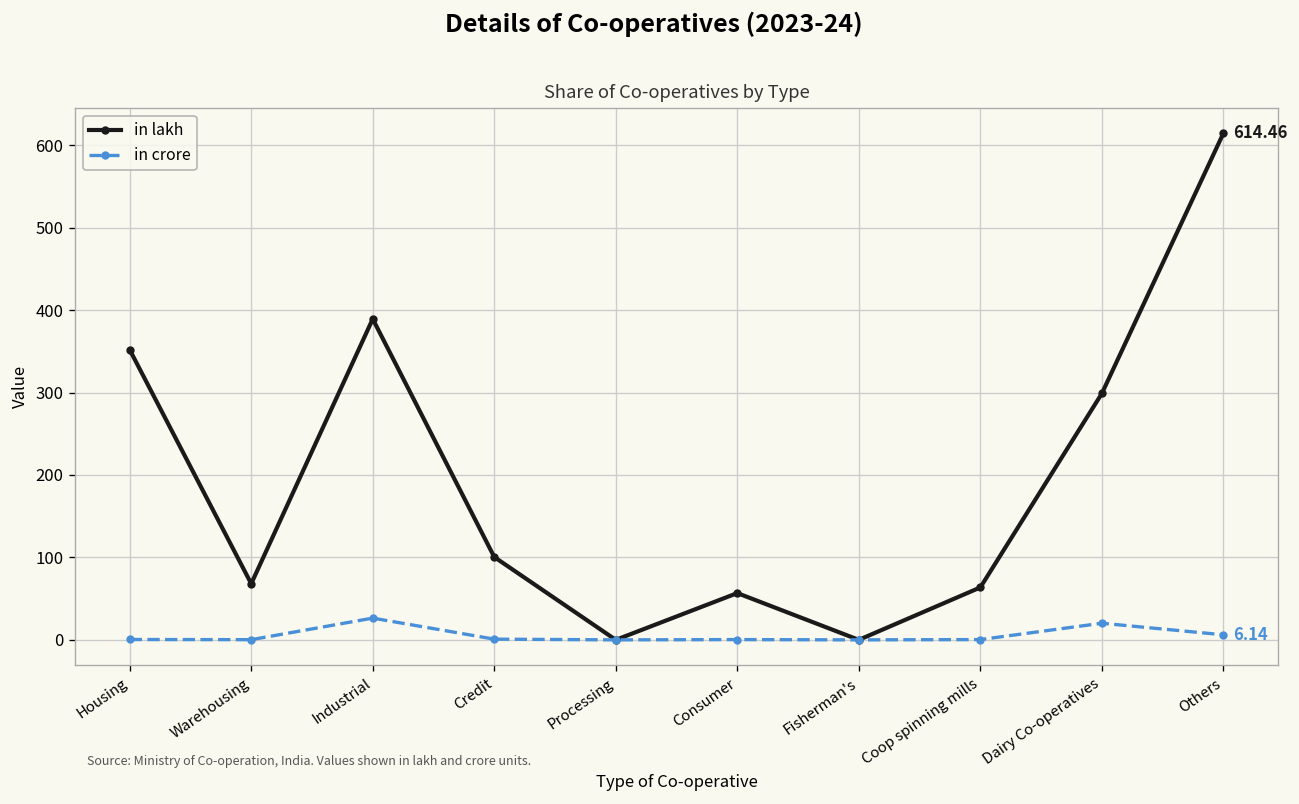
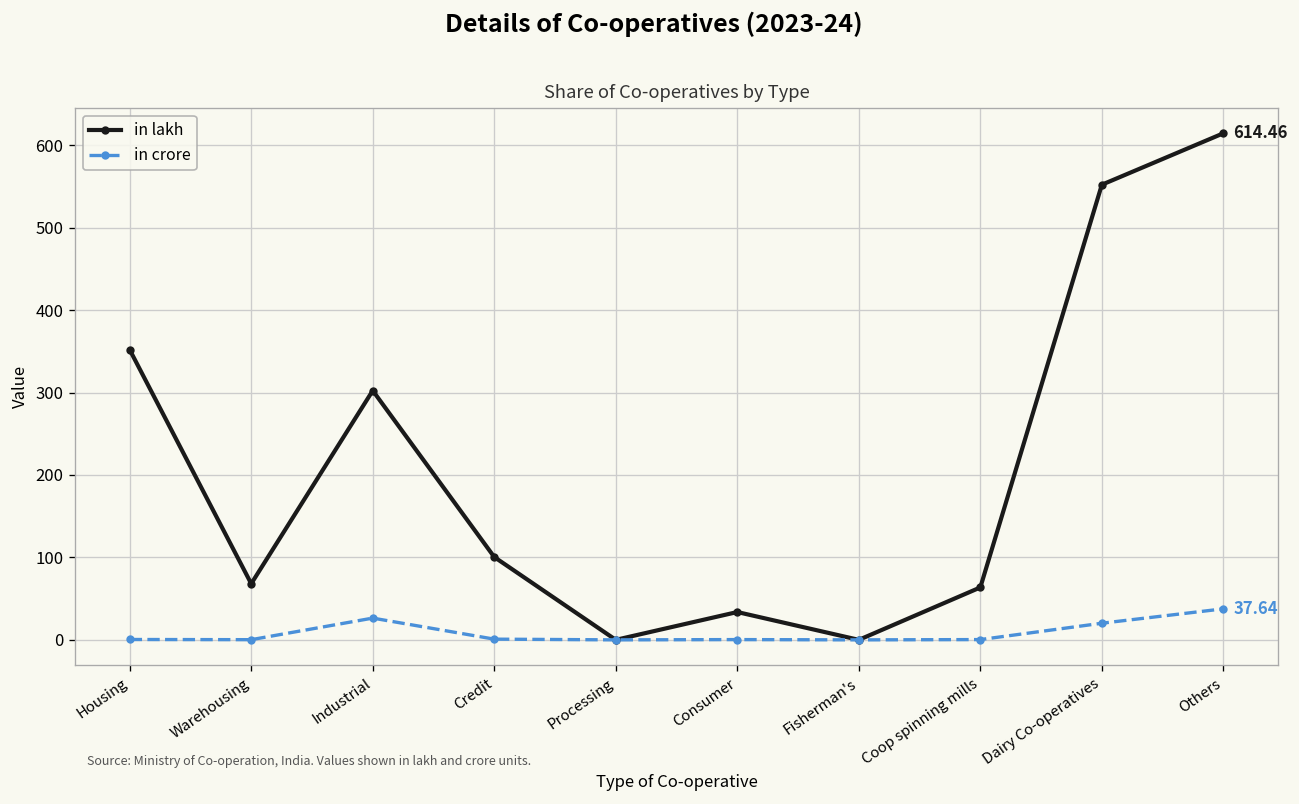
  {
    "in lakh": {
      "Housing": 350,
      "Warehousing": 70,
-     "Industrial": 390,
+     "Industrial": 300,
      "Credit": 100,
-     "Consumer": 60,
+     "Consumer": 30,
      "Coop spinning mills": 60,
-     "Dairy Co-operatives": 300
+     "Dairy Co-operatives": 550
    },
    "in crore": {
-     "Others": 6.14
+     "Others": 37.64
    }
  }
